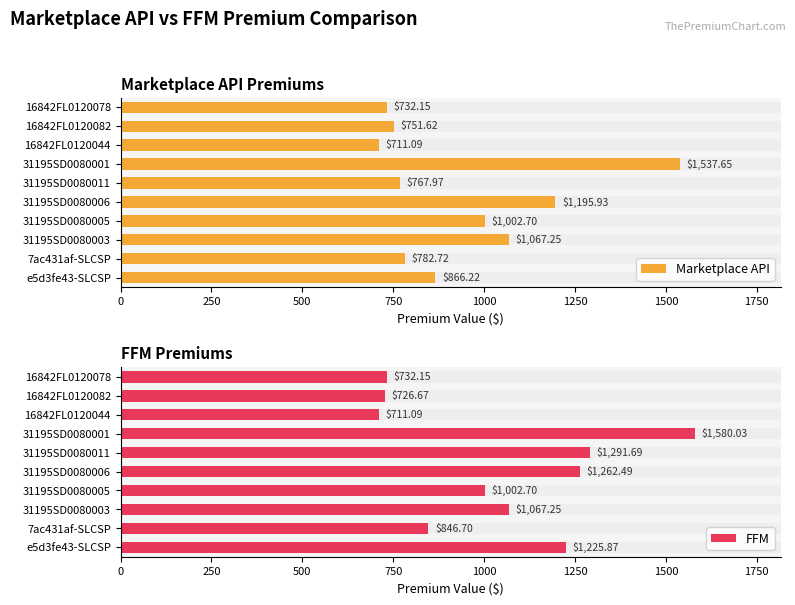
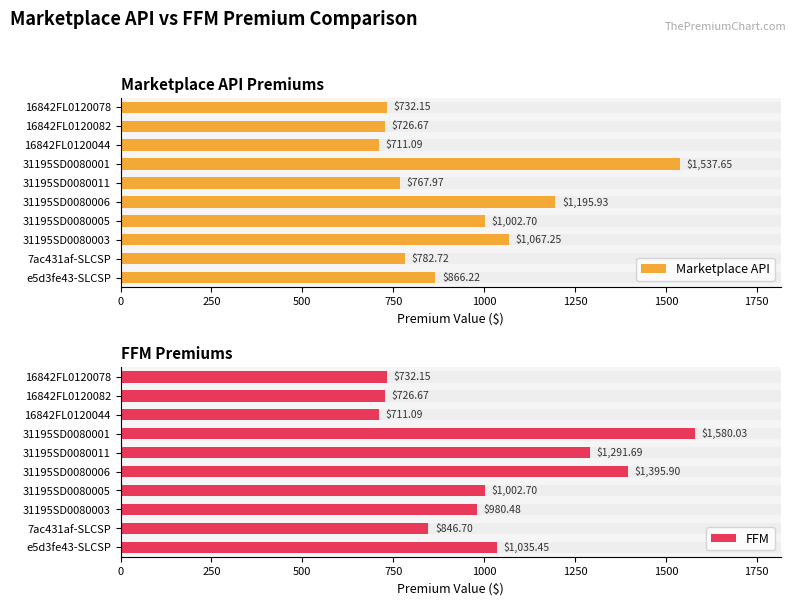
  {
    "Marketplace API Premiums": {
      "Marketplace API": {
-       "16842FL0120082": "$751.62"
+       "16842FL0120082": "$726.67"
      }
    },
    "FFM Premiums": {
      "FFM": {
-       "31195SD0080006": "$1,262.49",
-       "31195SD0080003": "$1,067.25",
-       "e5d3fe43-SLCSP": "$1,225.87"
+       "31195SD0080006": "$1,395.90",
+       "31195SD0080003": "$980.48",
+       "e5d3fe43-SLCSP": "$1,035.45"
      }
    }
  }
